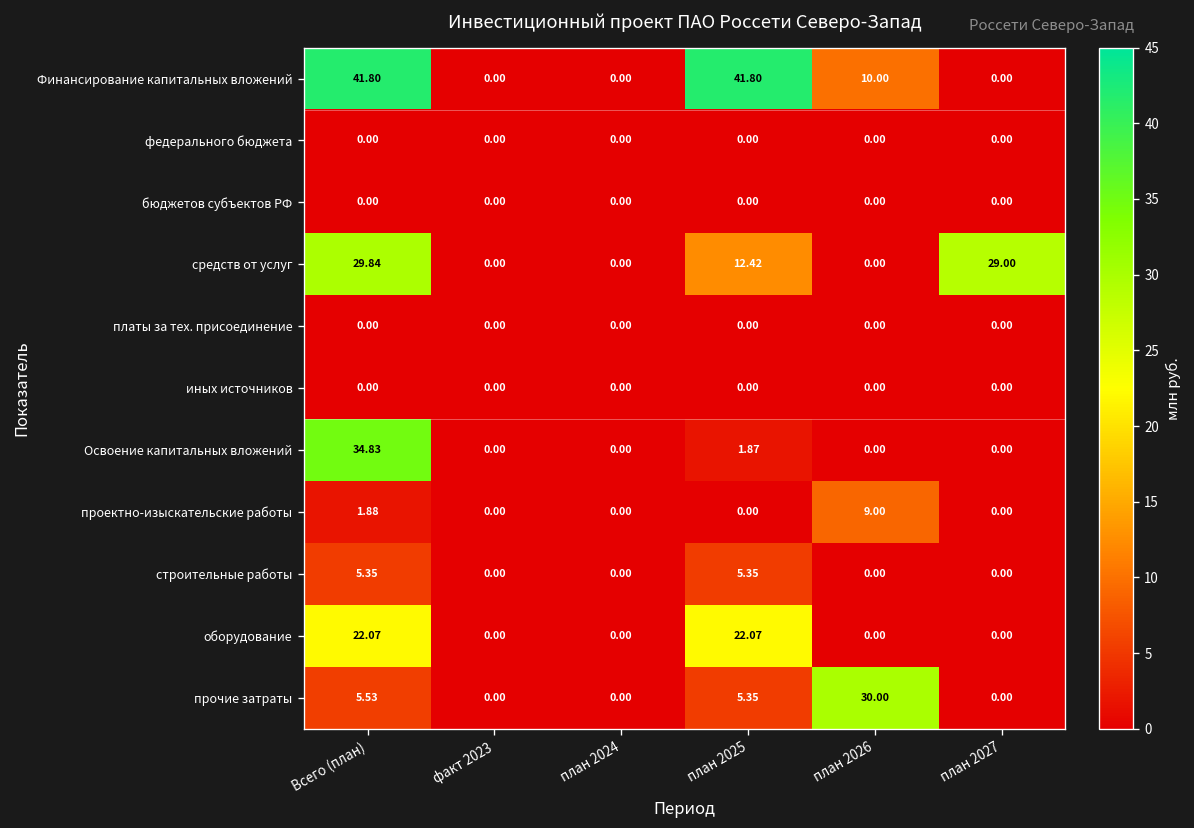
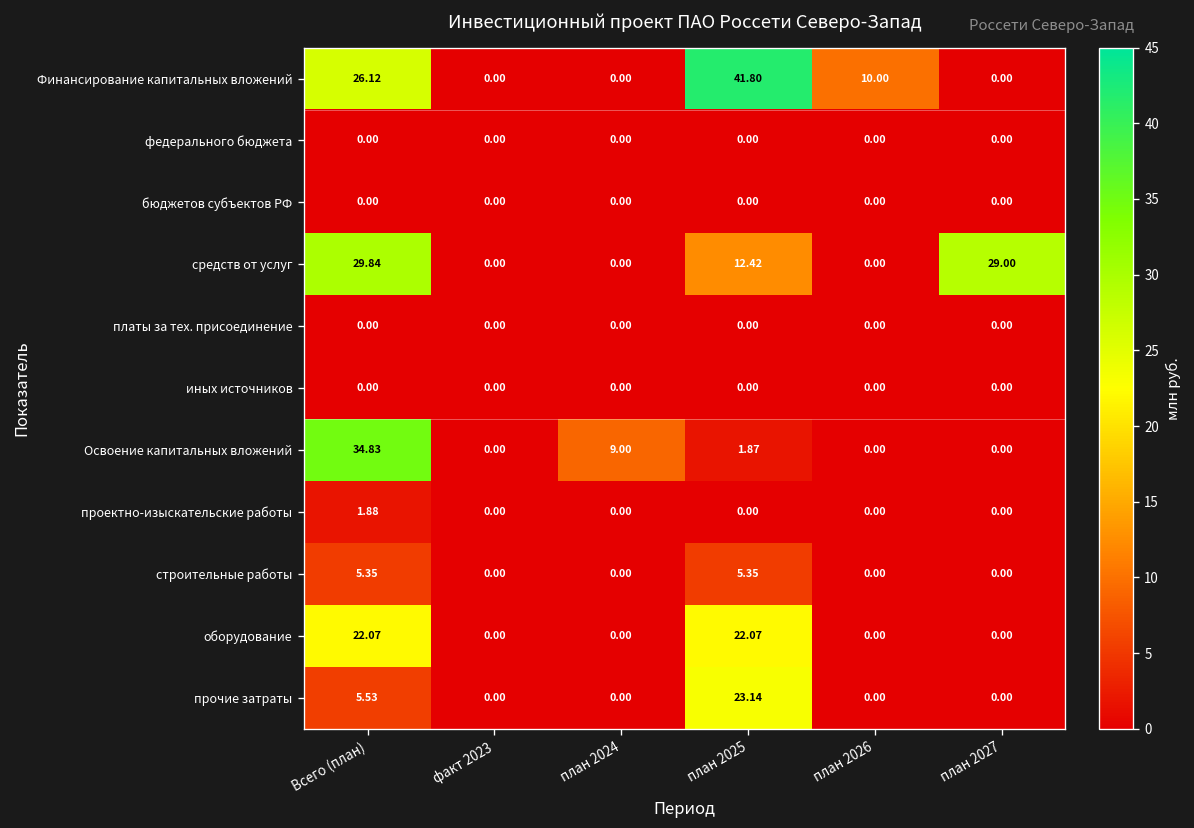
  {
    "Финансирование капитальных вложений": {
-     "Всего (план)": 41.80,
+     "Всего (план)": 26.12,
      "факт 2023": 0.00,
      "план 2024": 0.00,
      "план 2025": 41.80,
      "план 2026": 10.00,
      "план 2027": 0.00
    },
    "федерального бюджета": {
      "Всего (план)": 0.00,
      "факт 2023": 0.00,
      "план 2024": 0.00,
      "план 2025": 0.00,
      "план 2026": 0.00,
      "план 2027": 0.00
    },
    "бюджетов субъектов РФ": {
      "Всего (план)": 0.00,
      "факт 2023": 0.00,
      "план 2024": 0.00,
      "план 2025": 0.00,
      "план 2026": 0.00,
      "план 2027": 0.00
    },
    "средств от услуг": {
      "Всего (план)": 29.84,
      "факт 2023": 0.00,
      "план 2024": 0.00,
      "план 2025": 12.42,
      "план 2026": 0.00,
      "план 2027": 29.00
    },
    "платы за тех. присоединение": {
      "Всего (план)": 0.00,
      "факт 2023": 0.00,
      "план 2024": 0.00,
      "план 2025": 0.00,
      "план 2026": 0.00,
      "план 2027": 0.00
    },
    "иных источников": {
      "Всего (план)": 0.00,
      "факт 2023": 0.00,
      "план 2024": 0.00,
      "план 2025": 0.00,
      "план 2026": 0.00,
      "план 2027": 0.00
    },
    "Освоение капитальных вложений": {
      "Всего (план)": 34.83,
      "факт 2023": 0.00,
-     "план 2024": 0.00,
+     "план 2024": 9.00,
      "план 2025": 1.87,
      "план 2026": 0.00,
      "план 2027": 0.00
    },
    "проектно-изыскательские работы": {
      "Всего (план)": 1.88,
      "факт 2023": 0.00,
      "план 2024": 0.00,
      "план 2025": 0.00,
-     "план 2026": 9.00,
+     "план 2026": 0.00,
      "план 2027": 0.00
    },
    "строительные работы": {
      "Всего (план)": 5.35,
      "факт 2023": 0.00,
      "план 2024": 0.00,
      "план 2025": 5.35,
      "план 2026": 0.00,
      "план 2027": 0.00
    },
    "оборудование": {
      "Всего (план)": 22.07,
      "факт 2023": 0.00,
      "план 2024": 0.00,
      "план 2025": 22.07,
      "план 2026": 0.00,
      "план 2027": 0.00
    },
    "прочие затраты": {
      "Всего (план)": 5.53,
      "факт 2023": 0.00,
      "план 2024": 0.00,
-     "план 2025": 5.35,
-     "план 2026": 30.00,
+     "план 2025": 23.14,
+     "план 2026": 0.00,
      "план 2027": 0.00
    }
  }
